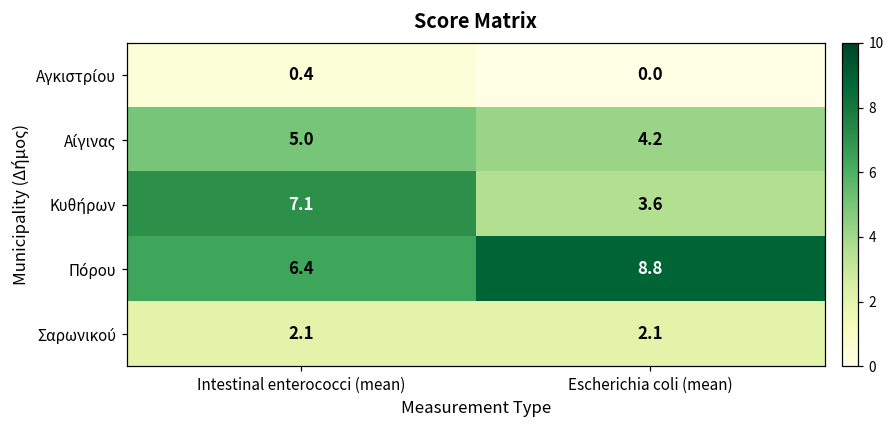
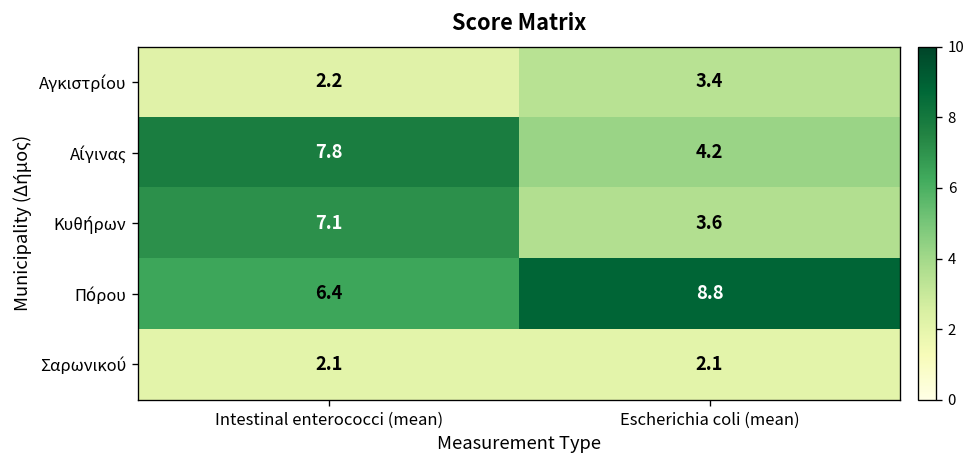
  {
    "Αγκιστρίου": {
-     "Intestinal enterococci (mean)": 0.4,
-     "Escherichia coli (mean)": 0.0
+     "Intestinal enterococci (mean)": 2.2,
+     "Escherichia coli (mean)": 3.4
    },
    "Αίγινας": {
-     "Intestinal enterococci (mean)": 5.0,
+     "Intestinal enterococci (mean)": 7.8,
      "Escherichia coli (mean)": 4.2
    },
    "Κυθήρων": {
      "Intestinal enterococci (mean)": 7.1,
      "Escherichia coli (mean)": 3.6
    },
    "Πόρου": {
      "Intestinal enterococci (mean)": 6.4,
      "Escherichia coli (mean)": 8.8
    },
    "Σαρωνικού": {
      "Intestinal enterococci (mean)": 2.1,
      "Escherichia coli (mean)": 2.1
    }
  }
